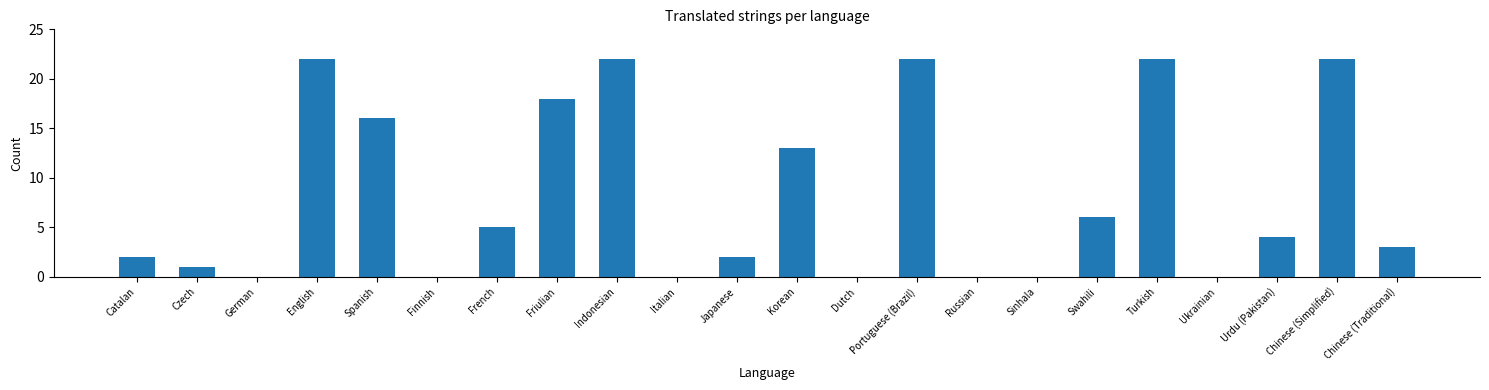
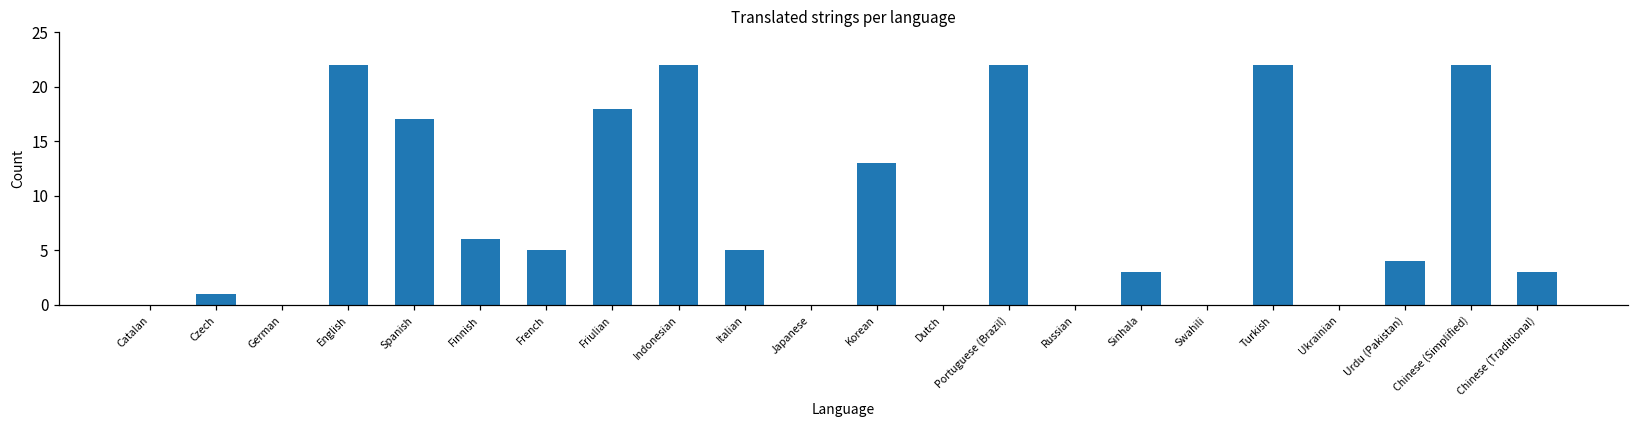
  {
-   "Catalan": 2,
+   "Catalan": 0,
    "Czech": 1,
    "German": 0,
    "English": 22,
-   "Spanish": 16,
-   "Finnish": 0,
+   "Spanish": 17,
+   "Finnish": 6,
    "French": 5,
    "Friulian": 18,
    "Indonesian": 22,
-   "Italian": 0,
-   "Japanese": 2,
+   "Italian": 5,
+   "Japanese": 0,
    "Korean": 13,
    "Dutch": 0,
    "Portuguese (Brazil)": 22,
    "Russian": 0,
-   "Sinhala": 0,
-   "Swahili": 6,
+   "Sinhala": 3,
+   "Swahili": 0,
    "Turkish": 22,
    "Ukrainian": 0,
    "Urdu (Pakistan)": 4,
    "Chinese (Simplified)": 22,
    "Chinese (Traditional)": 3
  }
